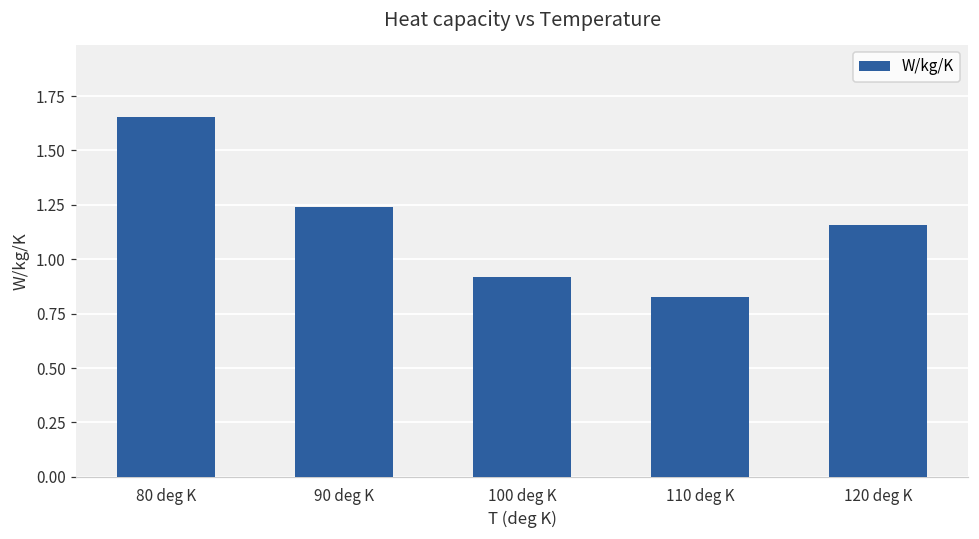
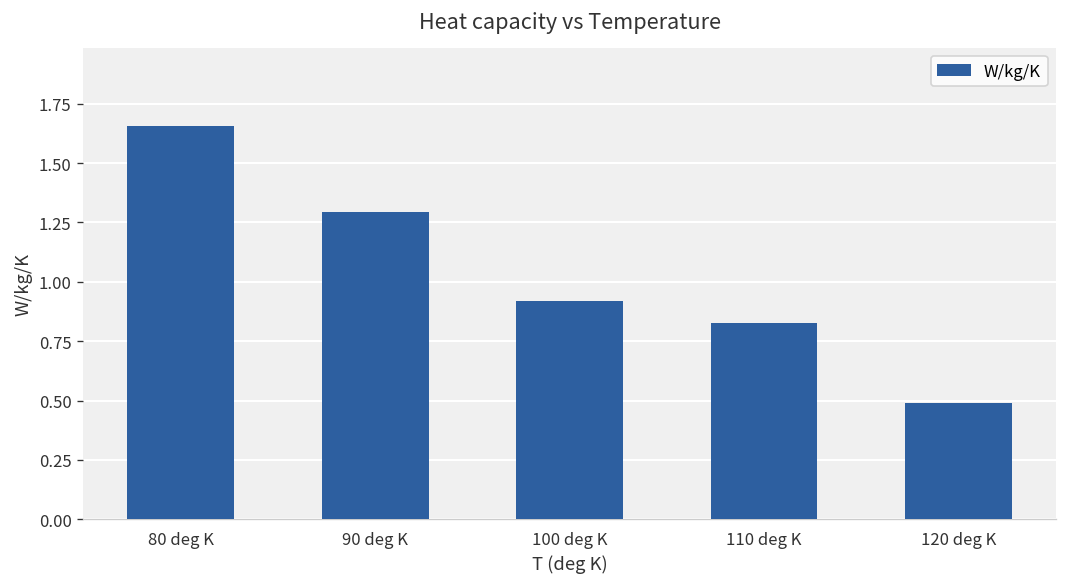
  {
    "80 deg K": 1.65,
-   "90 deg K": 1.24,
+   "90 deg K": 1.30,
    "100 deg K": 0.92,
    "110 deg K": 0.83,
-   "120 deg K": 1.16
+   "120 deg K": 0.49
  }
